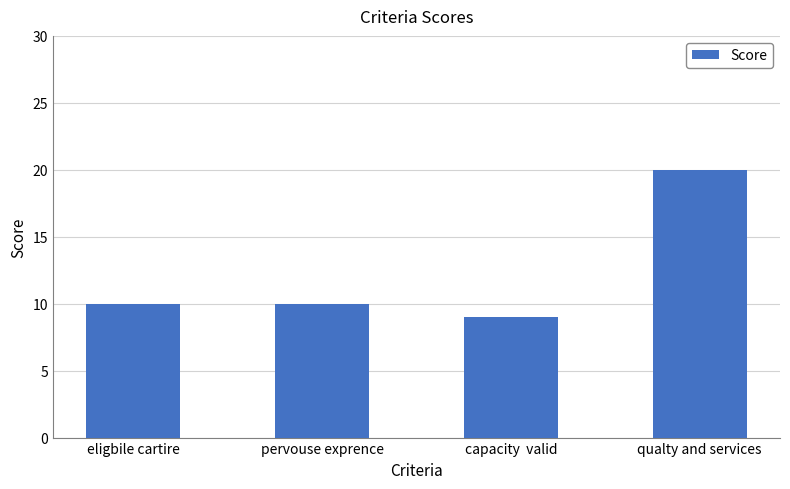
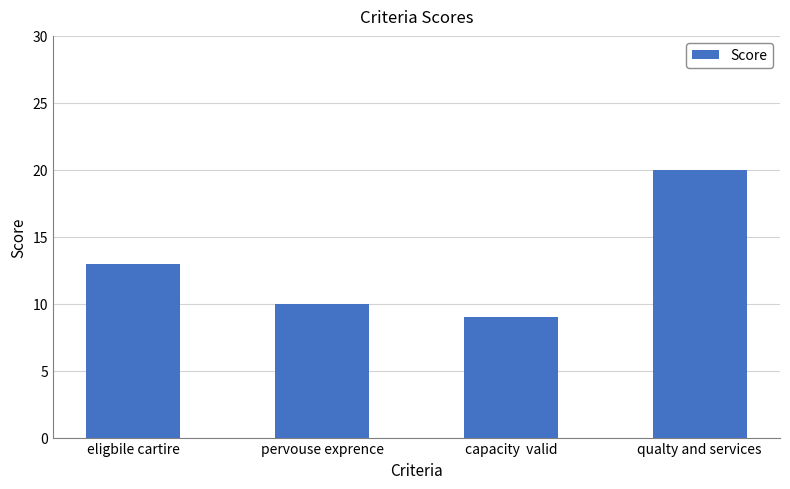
  {
-   "eligbile cartire": 10,
+   "eligbile cartire": 13,
    "pervouse exprence": 10,
    "capacity valid": 9,
    "qualty and services": 20
  }
